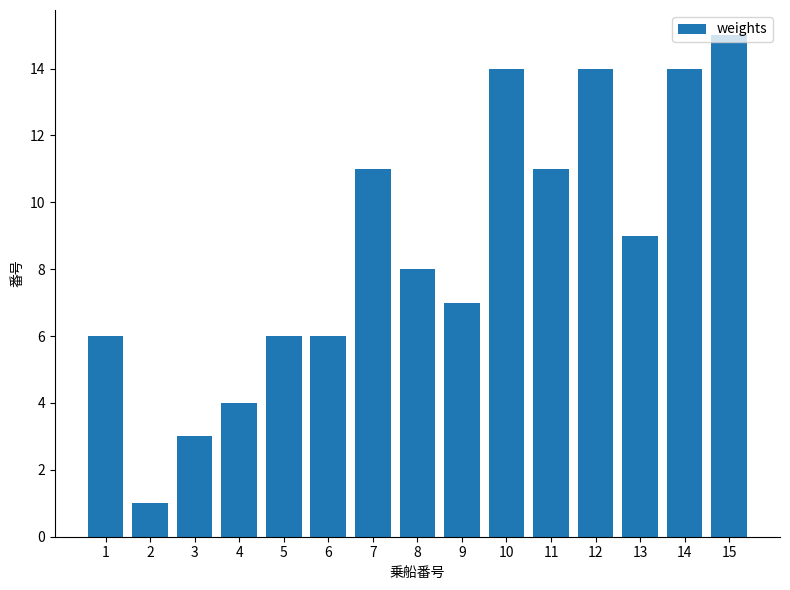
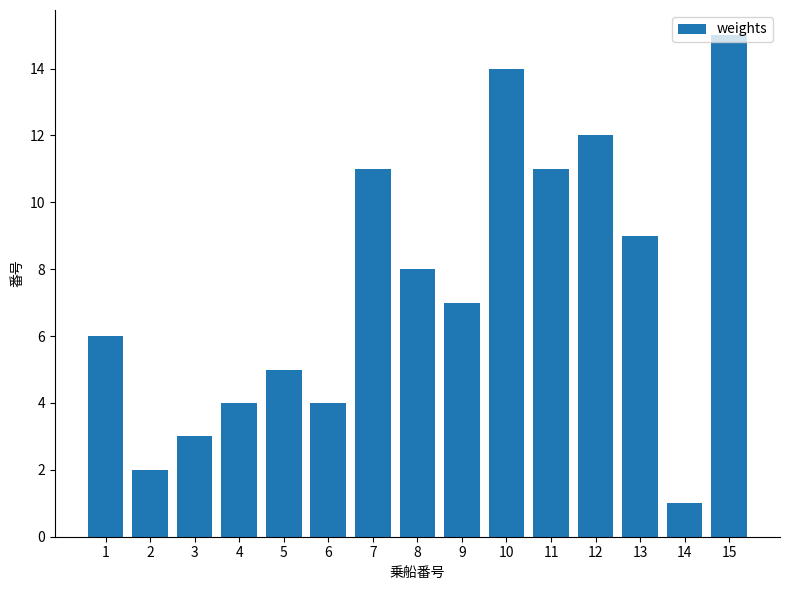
  {
    "1": 6,
-   "2": 1,
+   "2": 2,
    "3": 3,
    "4": 4,
-   "5": 6,
-   "6": 6,
+   "5": 5,
+   "6": 4,
    "7": 11,
    "8": 8,
    "9": 7,
    "10": 14,
    "11": 11,
-   "12": 14,
+   "12": 12,
    "13": 9,
-   "14": 14
+   "14": 1
  }
